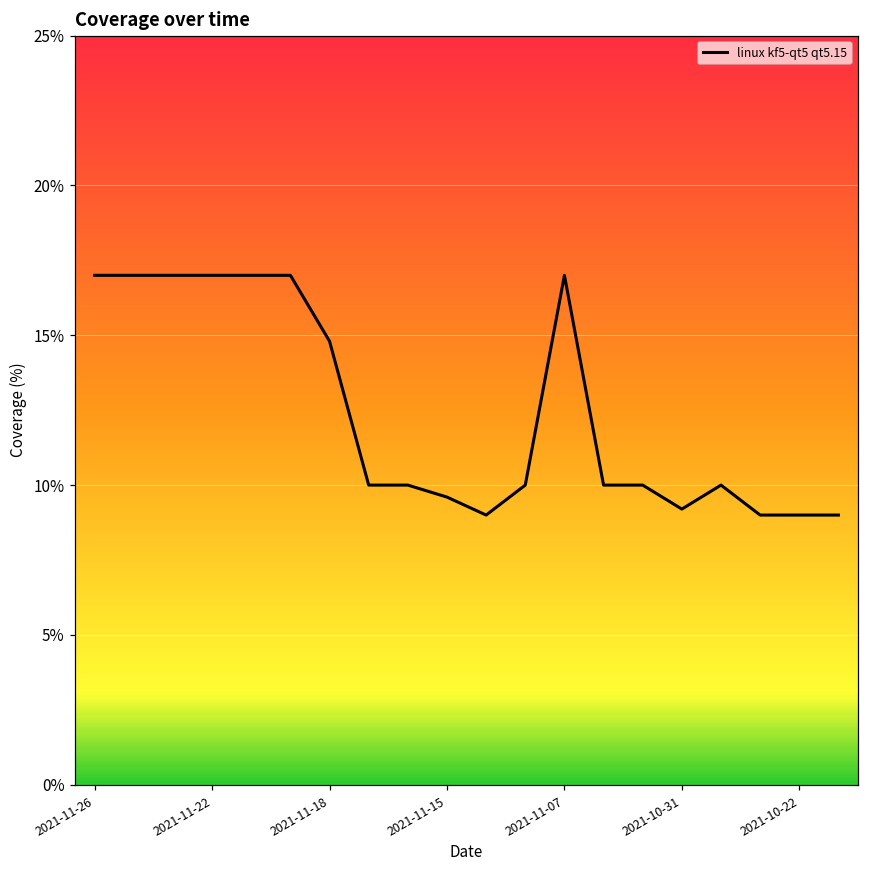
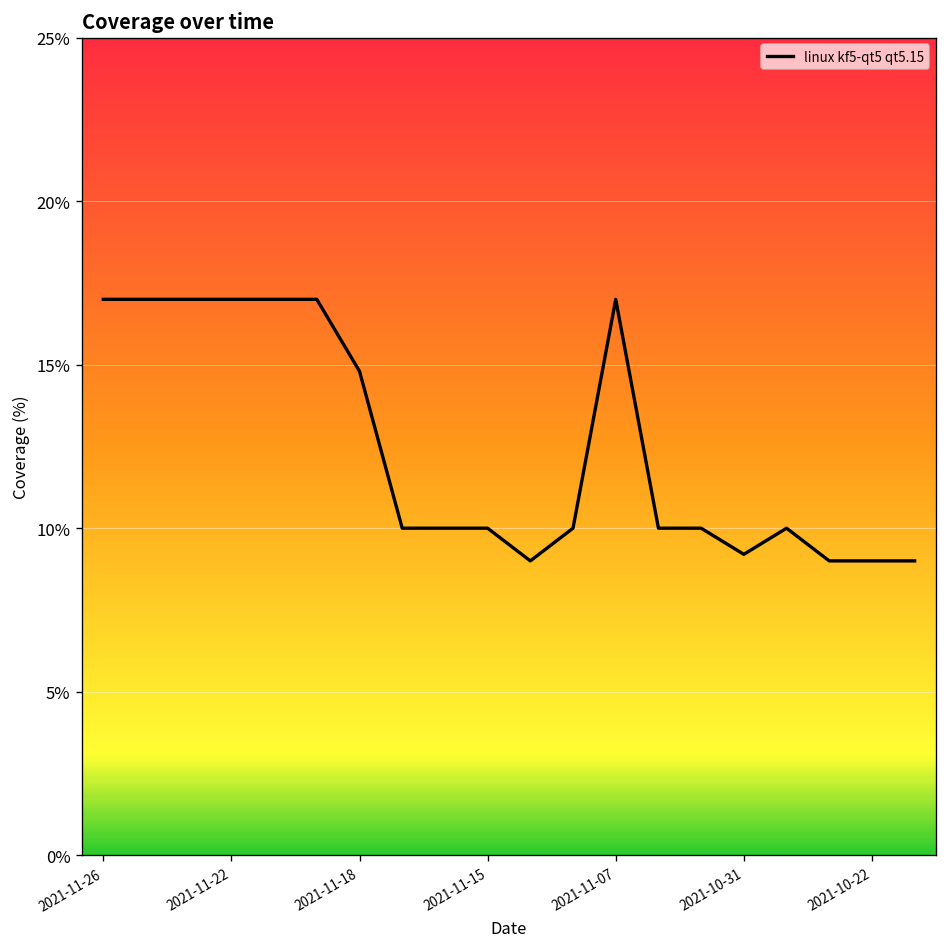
  {
    "2021-11-26": "17.0%",
    "2021-11-22": "17.0%",
    "2021-11-18": "14.8%",
-   "2021-11-15": "9.6%",
+   "2021-11-15": "10.0%",
    "2021-11-07": "17.0%",
    "2021-10-31": "9.2%",
    "2021-10-22": "9.0%"
  }
